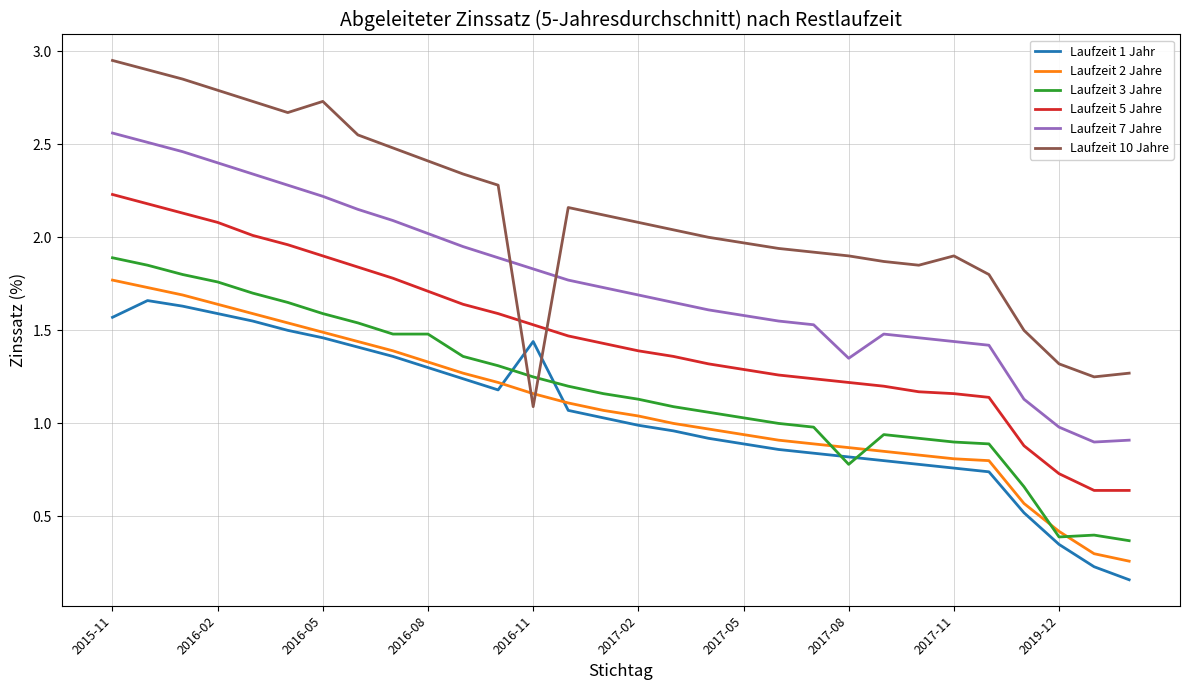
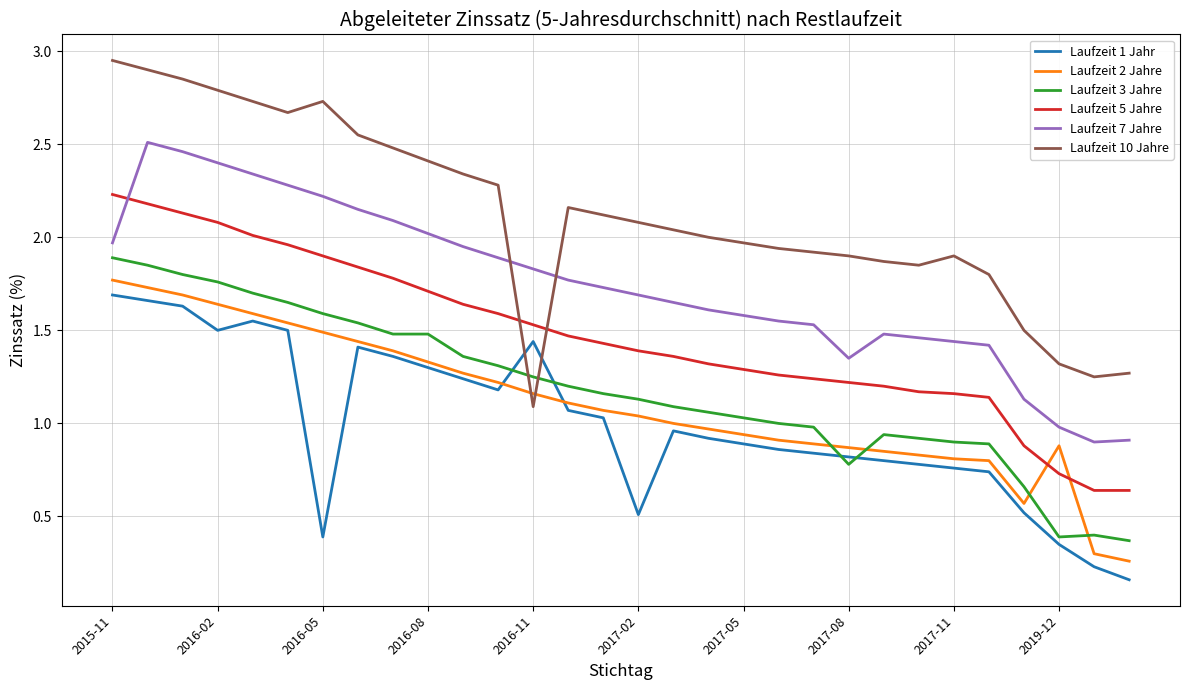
  {
    "Laufzeit 1 Jahr": {
-     "2015-11": 1.57,
-     "2016-02": 1.59,
-     "2016-05": 1.46,
+     "2015-11": 1.69,
+     "2016-02": 1.50,
+     "2016-05": 0.39,
      "2016-08": 1.30,
      "2016-11": 1.44,
-     "2017-02": 0.99,
+     "2017-02": 0.51,
      "2017-05": 0.89,
      "2017-08": 0.82,
      "2017-11": 0.76,
      "2019-12": 0.35
    },
    "Laufzeit 2 Jahre": {
      "2015-11": 1.77,
      "2016-02": 1.64,
      "2016-05": 1.49,
      "2016-08": 1.33,
      "2016-11": 1.16,
      "2017-02": 1.04,
      "2017-05": 0.94,
      "2017-08": 0.87,
      "2017-11": 0.81,
-     "2019-12": 0.42
+     "2019-12": 0.88
    },
    "Laufzeit 3 Jahre": {
      "2015-11": 1.89,
      "2016-02": 1.76,
      "2016-05": 1.59,
      "2016-08": 1.48,
      "2016-11": 1.25,
      "2017-02": 1.13,
      "2017-05": 1.03,
      "2017-08": 0.78,
      "2017-11": 0.90,
      "2019-12": 0.39
    },
    "Laufzeit 5 Jahre": {
      "2015-11": 2.23,
      "2016-02": 2.08,
      "2016-05": 1.90,
      "2016-08": 1.71,
      "2016-11": 1.53,
      "2017-02": 1.39,
      "2017-05": 1.29,
      "2017-08": 1.22,
      "2017-11": 1.16,
      "2019-12": 0.73
    },
    "Laufzeit 7 Jahre": {
-     "2015-11": 2.56,
+     "2015-11": 1.97,
      "2016-02": 2.40,
      "2016-05": 2.22,
      "2016-08": 2.02,
      "2016-11": 1.83,
      "2017-02": 1.69,
      "2017-05": 1.58,
      "2017-08": 1.35,
      "2017-11": 1.44,
      "2019-12": 0.98
    },
    "Laufzeit 10 Jahre": {
      "2015-11": 2.95,
      "2016-02": 2.79,
      "2016-05": 2.73,
      "2016-08": 2.41,
      "2016-11": 1.09,
      "2017-02": 2.08,
      "2017-05": 1.97,
      "2017-08": 1.90,
      "2017-11": 1.90,
      "2019-12": 1.32
    }
  }
